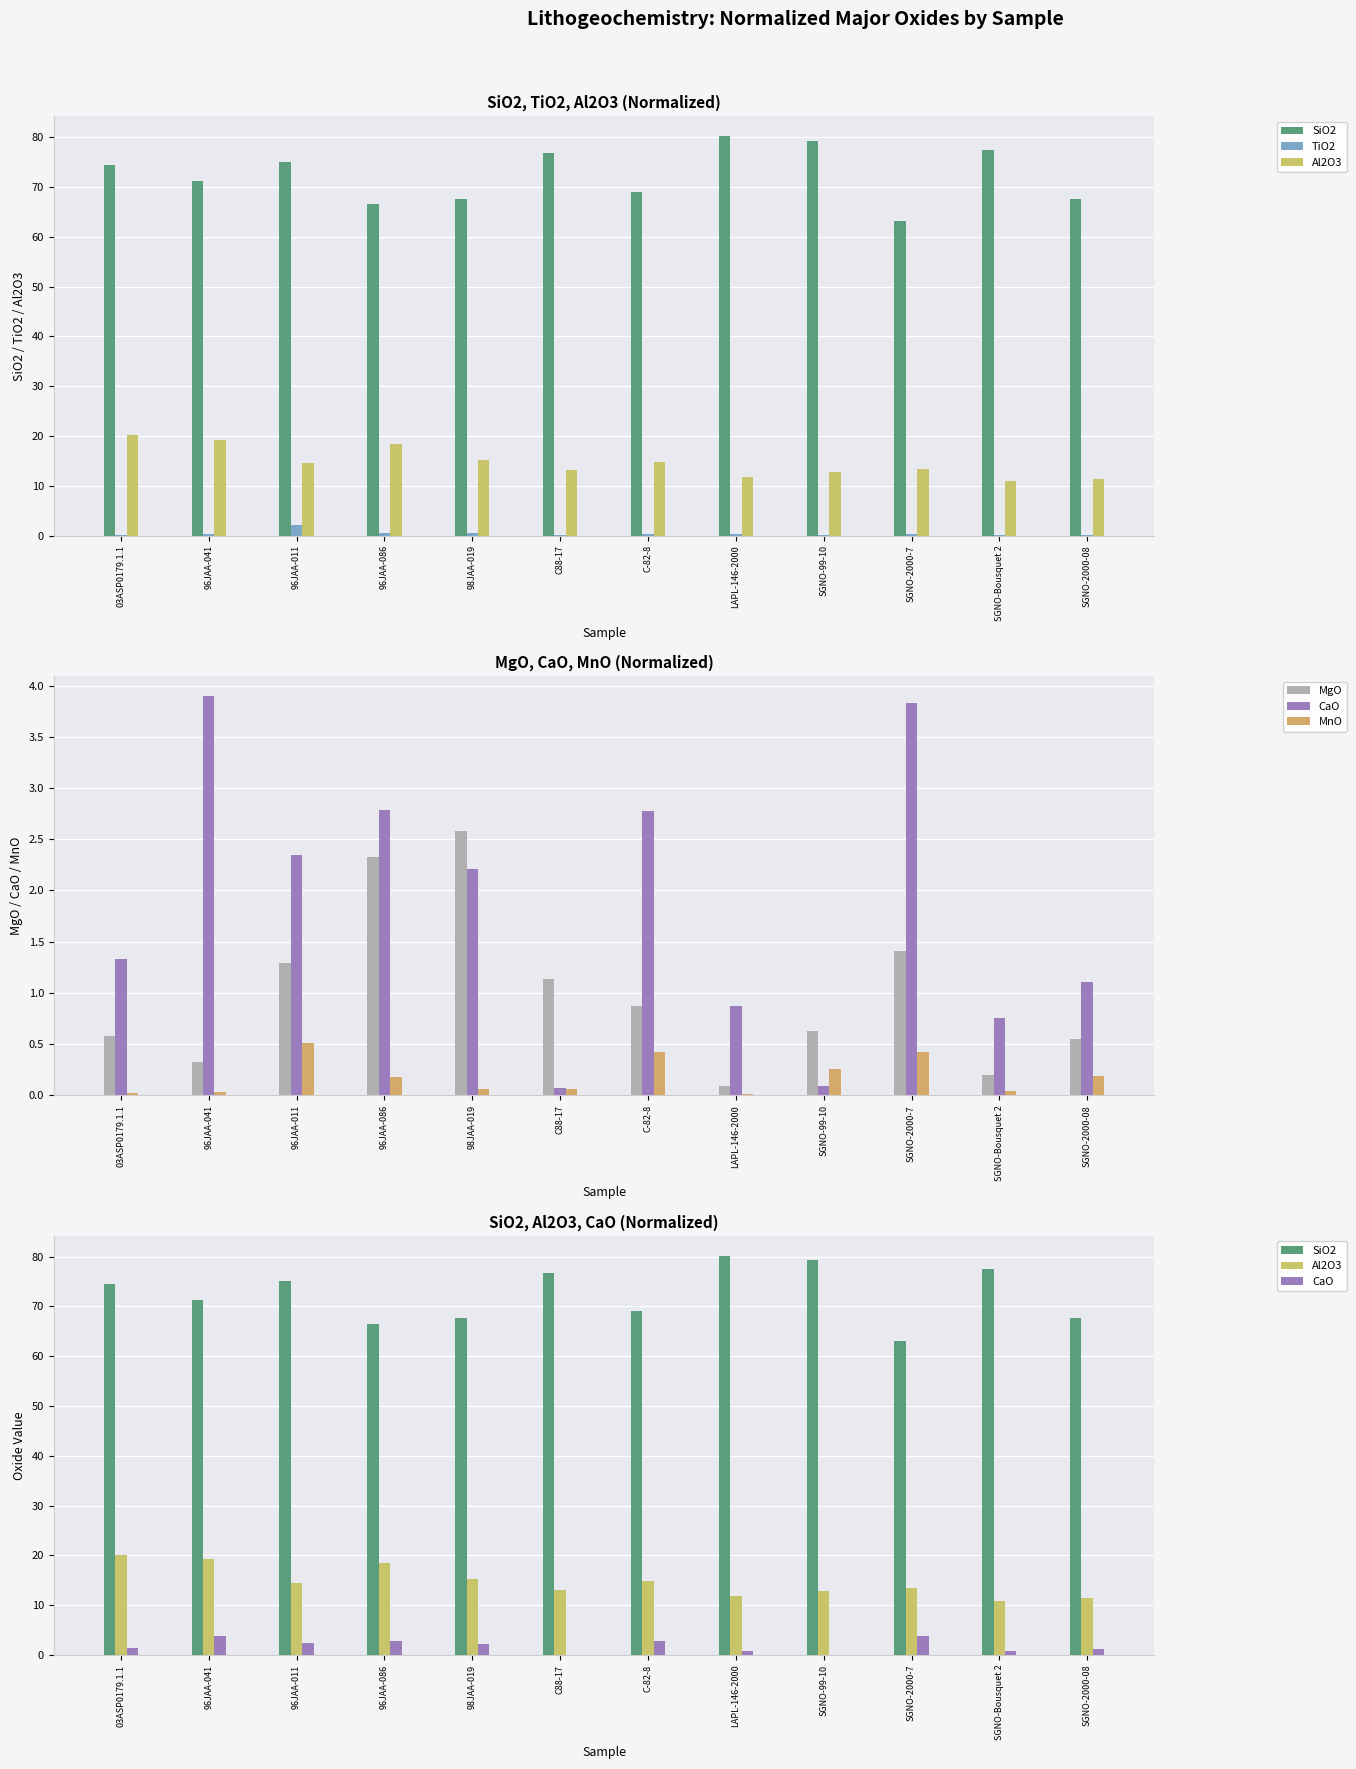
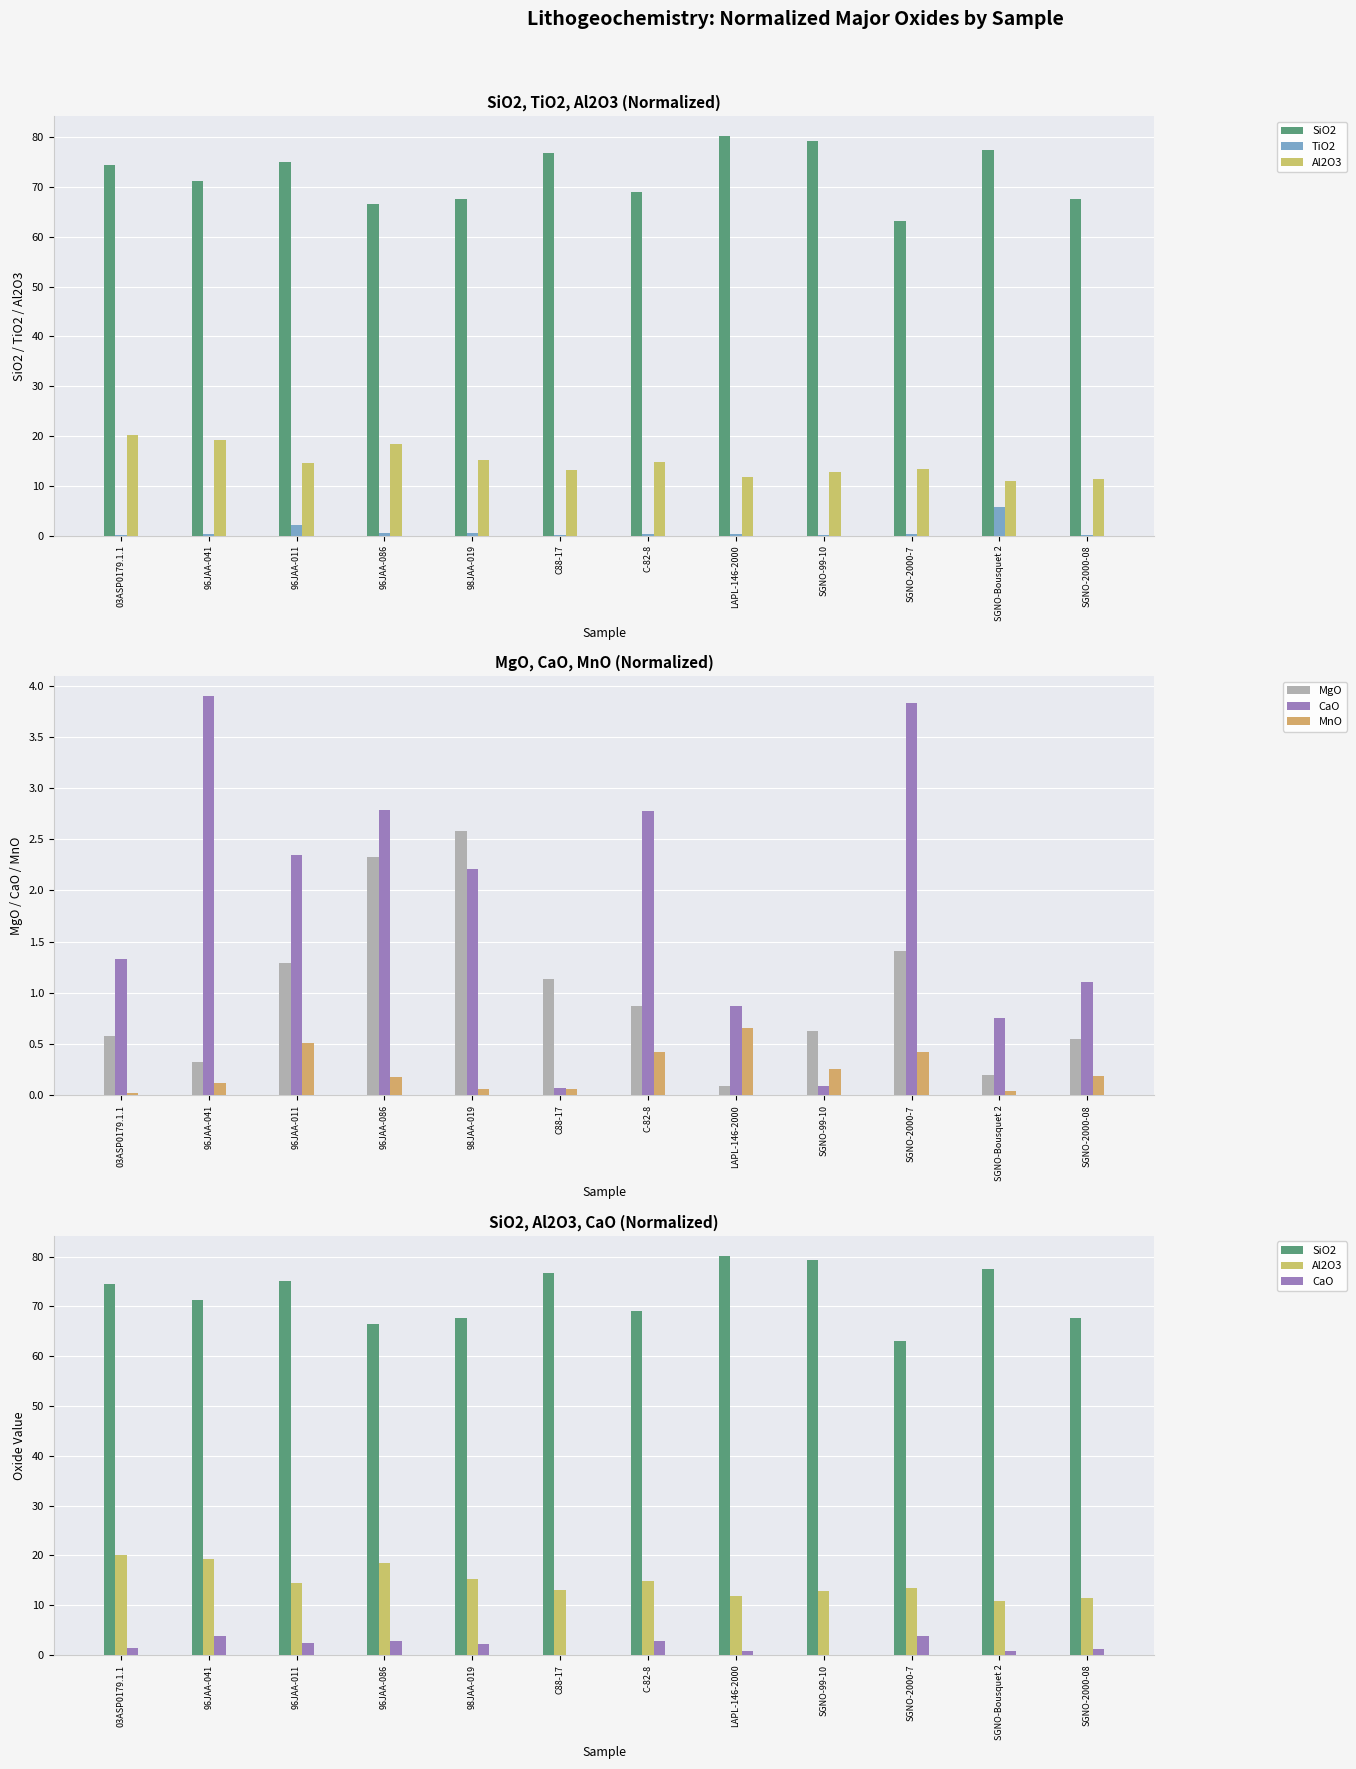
  {
    "SiO2, TiO2, Al2O3 (Normalized)": {
      "SiO2": {
        "03ASP0179.1.1": 74,
        "96JAA-041": 71,
        "96JAA-011": 75,
        "96JAA-086": 67,
        "98JAA-019": 68,
        "C88-17": 77,
        "C-82-8": 69,
        "LAPL-146-2000": 80,
        "SGNO-99-10": 79,
        "SGNO-2000-7": 63,
        "SGNO-Bousquet 2": 77,
        "SGNO-2000-08": 68
      },
      "TiO2": {
        "96JAA-011": 2,
        "96JAA-086": 1,
        "98JAA-019": 1,
-       "SGNO-Bousquet 2": 0
+       "SGNO-Bousquet 2": 6
      },
      "Al2O3": {
        "03ASP0179.1.1": 20,
        "96JAA-041": 19,
        "96JAA-011": 14,
        "96JAA-086": 18,
        "98JAA-019": 15,
        "C88-17": 13,
        "C-82-8": 15,
        "LAPL-146-2000": 12,
        "SGNO-99-10": 13,
        "SGNO-2000-7": 13,
        "SGNO-Bousquet 2": 11,
        "SGNO-2000-08": 11
      }
    },
    "MgO, CaO, MnO (Normalized)": {
      "MnO": {
-       "96JAA-041": 0.03,
+       "96JAA-041": 0.12,
        "96JAA-011": 0.51,
        "96JAA-086": 0.18,
        "98JAA-019": 0.06,
        "C88-17": 0.06,
        "C-82-8": 0.42,
-       "LAPL-146-2000": 0.01,
+       "LAPL-146-2000": 0.65,
        "SGNO-99-10": 0.26,
        "SGNO-2000-7": 0.42,
        "SGNO-Bousquet 2": 0.04,
        "SGNO-2000-08": 0.19
      }
    },
    "SiO2, Al2O3, CaO (Normalized)": {
      "SiO2": {
        "03ASP0179.1.1": 74,
        "96JAA-041": 71,
        "96JAA-011": 75,
        "96JAA-086": 67,
        "98JAA-019": 68,
        "C88-17": 77,
        "C-82-8": 69,
        "LAPL-146-2000": 80,
        "SGNO-99-10": 79,
        "SGNO-2000-7": 63,
        "SGNO-Bousquet 2": 77,
        "SGNO-2000-08": 68
      },
      "Al2O3": {
        "03ASP0179.1.1": 20,
        "96JAA-041": 19,
        "96JAA-011": 14,
        "96JAA-086": 18,
        "98JAA-019": 15,
        "C88-17": 13,
        "C-82-8": 15,
        "LAPL-146-2000": 12,
        "SGNO-99-10": 13,
        "SGNO-2000-7": 13,
        "SGNO-Bousquet 2": 11,
        "SGNO-2000-08": 11
      },
      "CaO": {
        "03ASP0179.1.1": 1,
        "96JAA-041": 4,
        "96JAA-011": 2,
        "96JAA-086": 3,
        "98JAA-019": 2,
        "C-82-8": 3,
        "LAPL-146-2000": 1,
        "SGNO-2000-7": 4,
        "SGNO-Bousquet 2": 1,
        "SGNO-2000-08": 1
      }
    }
  }
